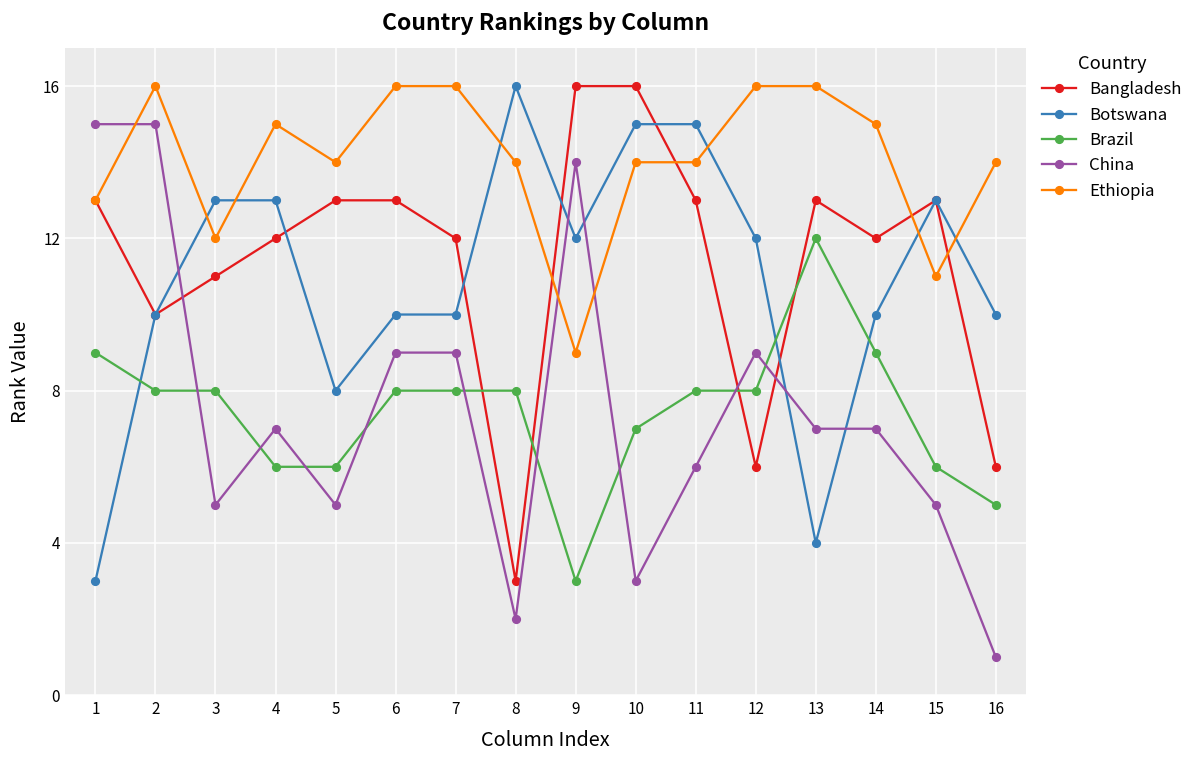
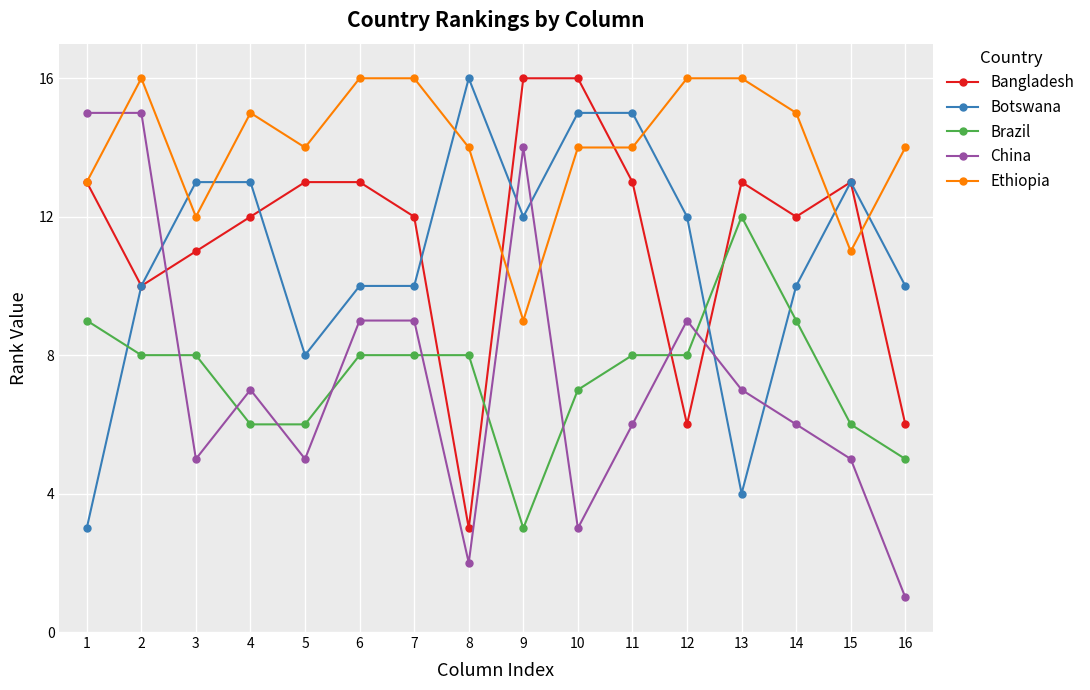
  {
    "Bangladesh": {
      "3": 11,
      "4": 12,
      "5": 13,
      "6": 13,
      "7": 12,
      "8": 3,
      "9": 16,
      "10": 16,
      "11": 13,
      "12": 6,
      "13": 13,
      "14": 12,
      "16": 6
    },
    "Botswana": {
      "1": 3,
      "3": 13,
      "4": 13,
      "5": 8,
      "6": 10,
      "7": 10,
      "8": 16,
      "9": 12,
      "10": 15,
      "11": 15,
      "12": 12,
      "13": 4,
      "14": 10,
      "16": 10
    },
    "Brazil": {
      "1": 9,
      "2": 8,
      "3": 8,
      "4": 6,
      "5": 6,
      "6": 8,
      "7": 8,
      "8": 8,
      "9": 3,
      "10": 7,
      "11": 8,
      "12": 8,
      "13": 12,
      "14": 9,
      "15": 6,
      "16": 5
    },
    "China": {
      "1": 15,
      "2": 15,
      "3": 5,
      "4": 7,
      "5": 5,
      "6": 9,
      "7": 9,
      "8": 2,
      "9": 14,
      "10": 3,
      "11": 6,
      "12": 9,
      "13": 7,
-     "14": 7,
+     "14": 6,
      "15": 5,
      "16": 1
    },
    "Ethiopia": {
      "2": 16,
      "3": 12,
      "4": 15,
      "5": 14,
      "6": 16,
      "7": 16,
      "8": 14,
      "9": 9,
      "10": 14,
      "11": 14,
      "12": 16,
      "13": 16,
      "14": 15,
      "15": 11,
      "16": 14
    }
  }
